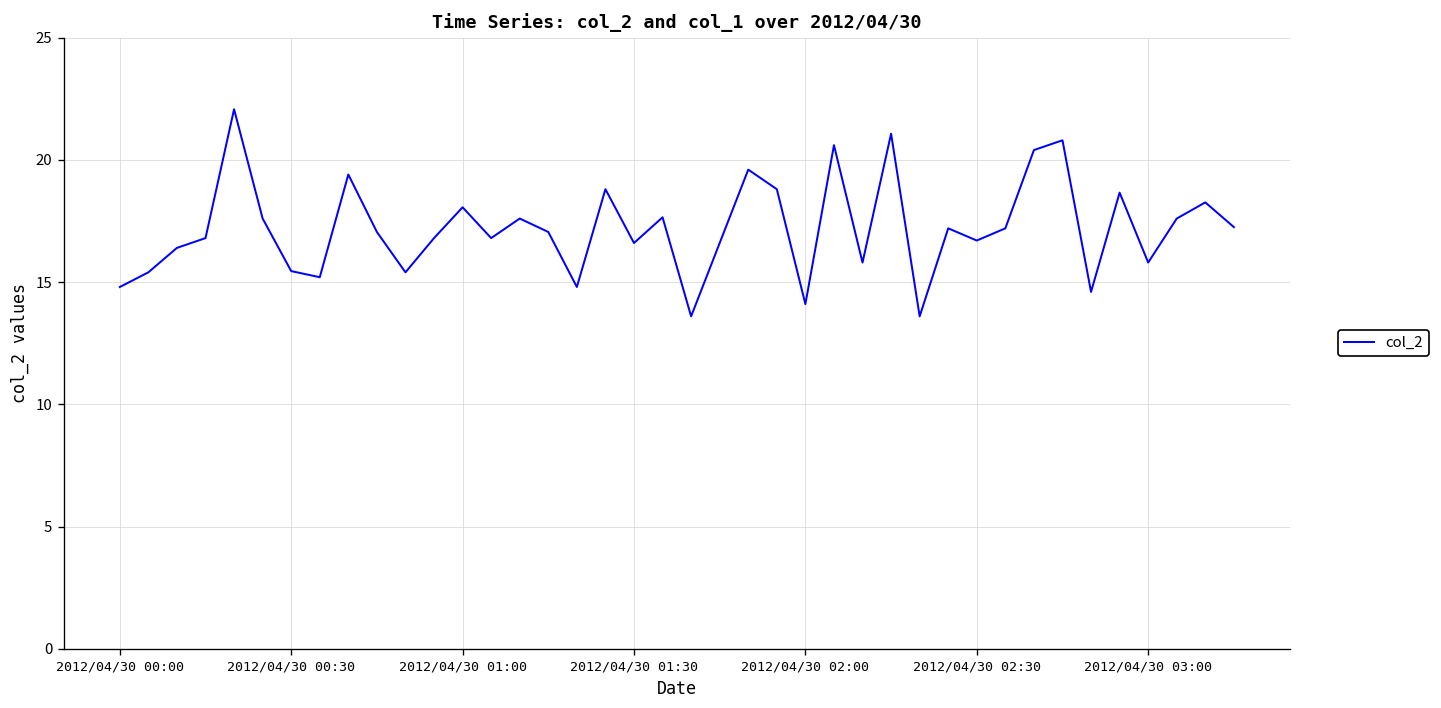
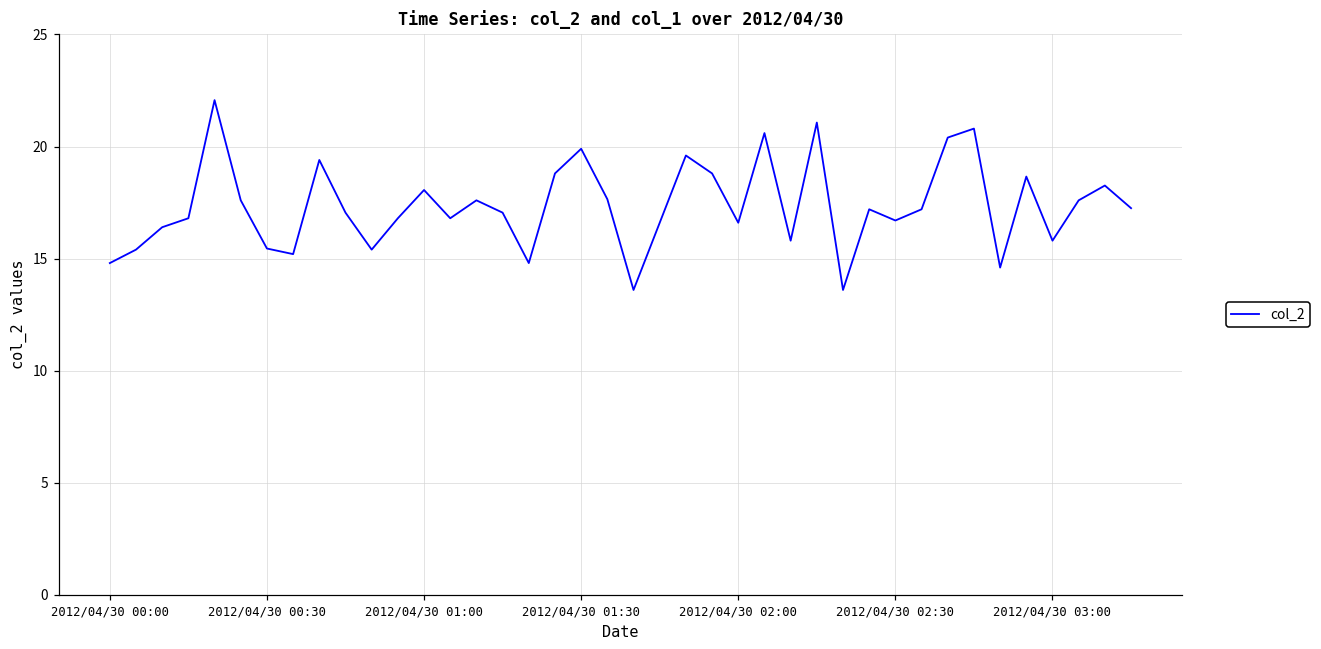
  {
    "2012/04/30 00:00": 14.8,
    "2012/04/30 00:30": 15.5,
    "2012/04/30 01:00": 18.1,
-   "2012/04/30 01:30": 16.6,
-   "2012/04/30 02:00": 14.1,
+   "2012/04/30 01:30": 19.9,
+   "2012/04/30 02:00": 16.6,
    "2012/04/30 02:30": 16.7,
    "2012/04/30 03:00": 15.8
  }
